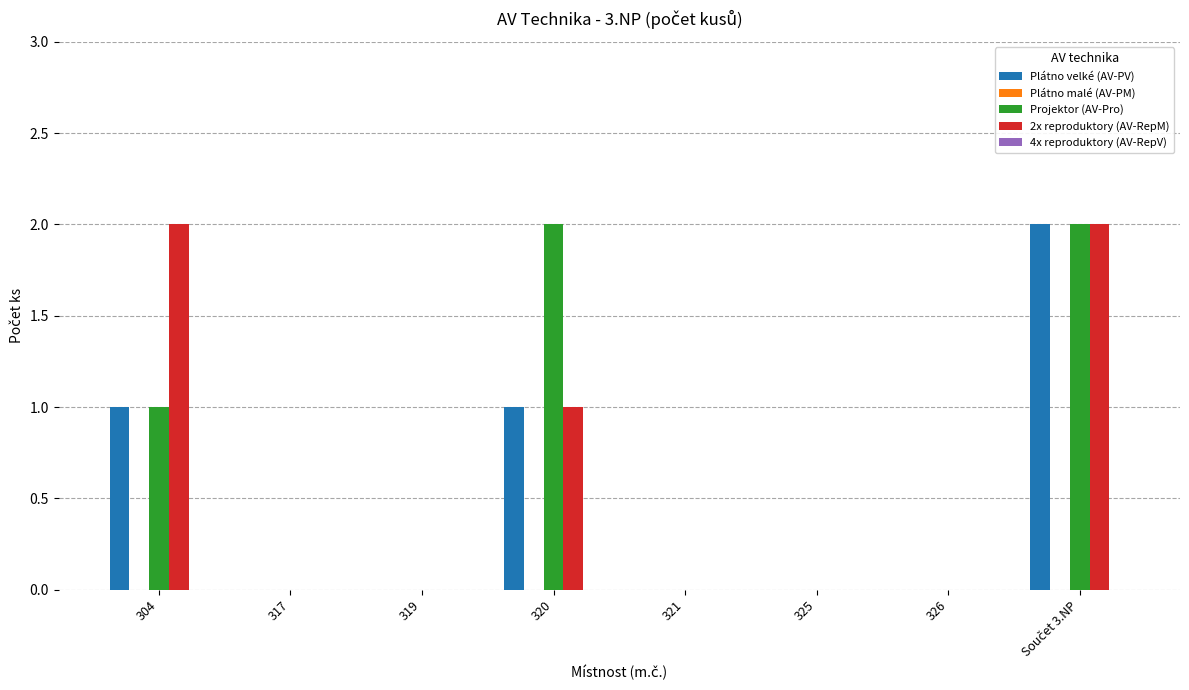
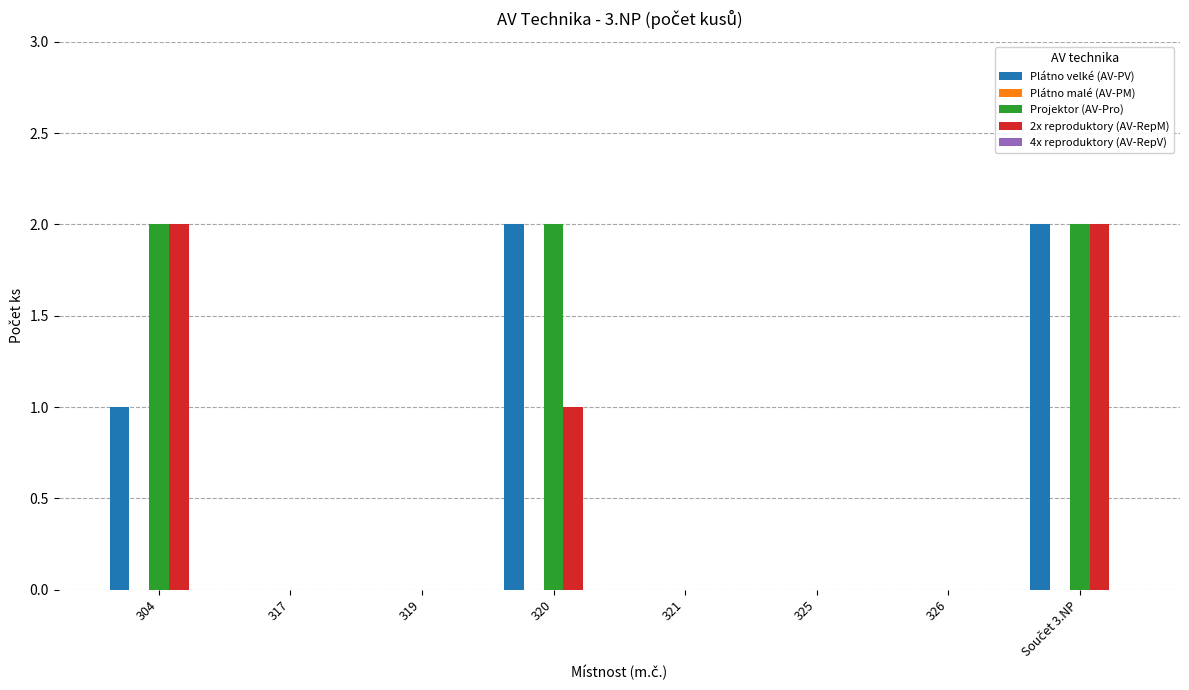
  {
    "Plátno velké (AV-PV)": {
      "304": 1,
      "317": 0,
      "319": 0,
-     "320": 1,
+     "320": 2,
      "321": 0,
      "325": 0,
      "326": 0,
      "Součet 3.NP": 2
    },
    "Plátno malé (AV-PM)": {
      "304": 0,
      "317": 0,
      "319": 0,
      "320": 0,
      "321": 0,
      "325": 0,
      "326": 0,
      "Součet 3.NP": 0
    },
    "Projektor (AV-Pro)": {
-     "304": 1,
+     "304": 2,
      "317": 0,
      "319": 0,
      "320": 2,
      "321": 0,
      "325": 0,
      "326": 0,
      "Součet 3.NP": 2
    },
    "2x reproduktory (AV-RepM)": {
      "304": 2,
      "317": 0,
      "319": 0,
      "320": 1,
      "321": 0,
      "325": 0,
      "326": 0,
      "Součet 3.NP": 2
    },
    "4x reproduktory (AV-RepV)": {
      "304": 0,
      "317": 0,
      "319": 0,
      "320": 0,
      "321": 0,
      "325": 0,
      "326": 0,
      "Součet 3.NP": 0
    }
  }
